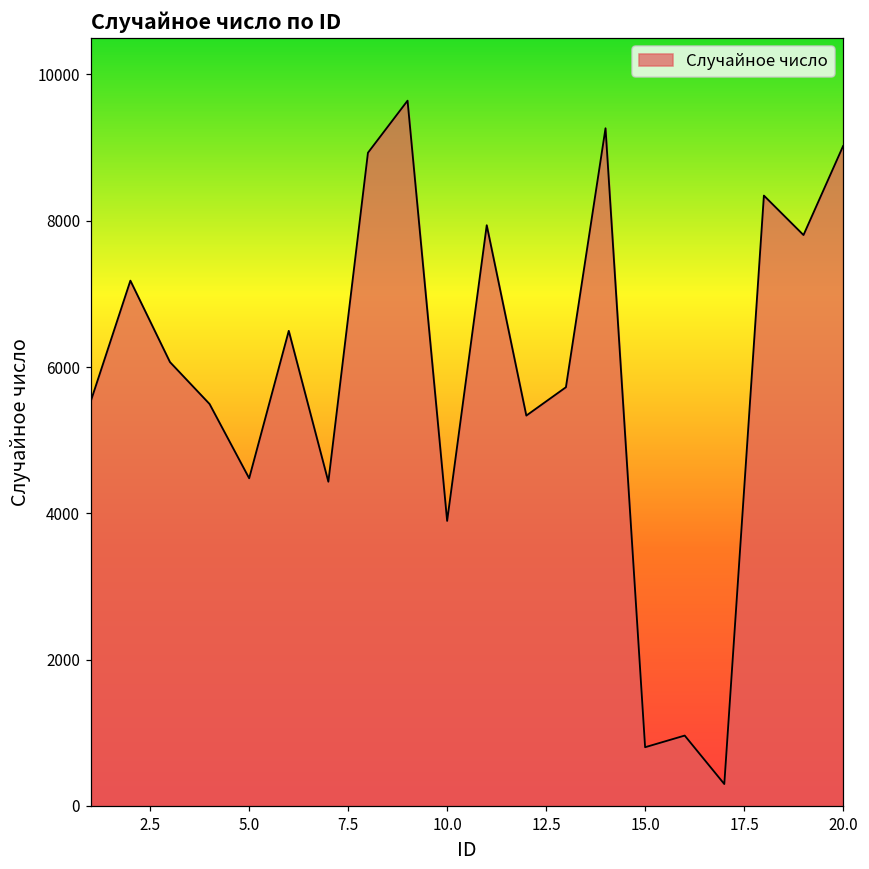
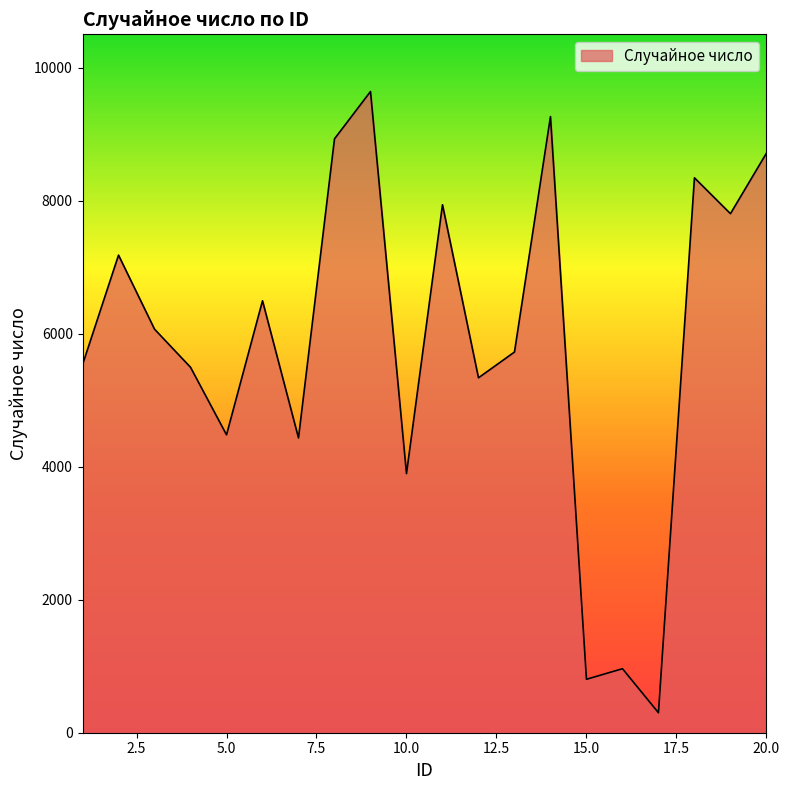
  {
    "5.0": 4500,
    "10.0": 3900,
    "15.0": 800,
-   "20.0": 9000
+   "20.0": 8700
  }
